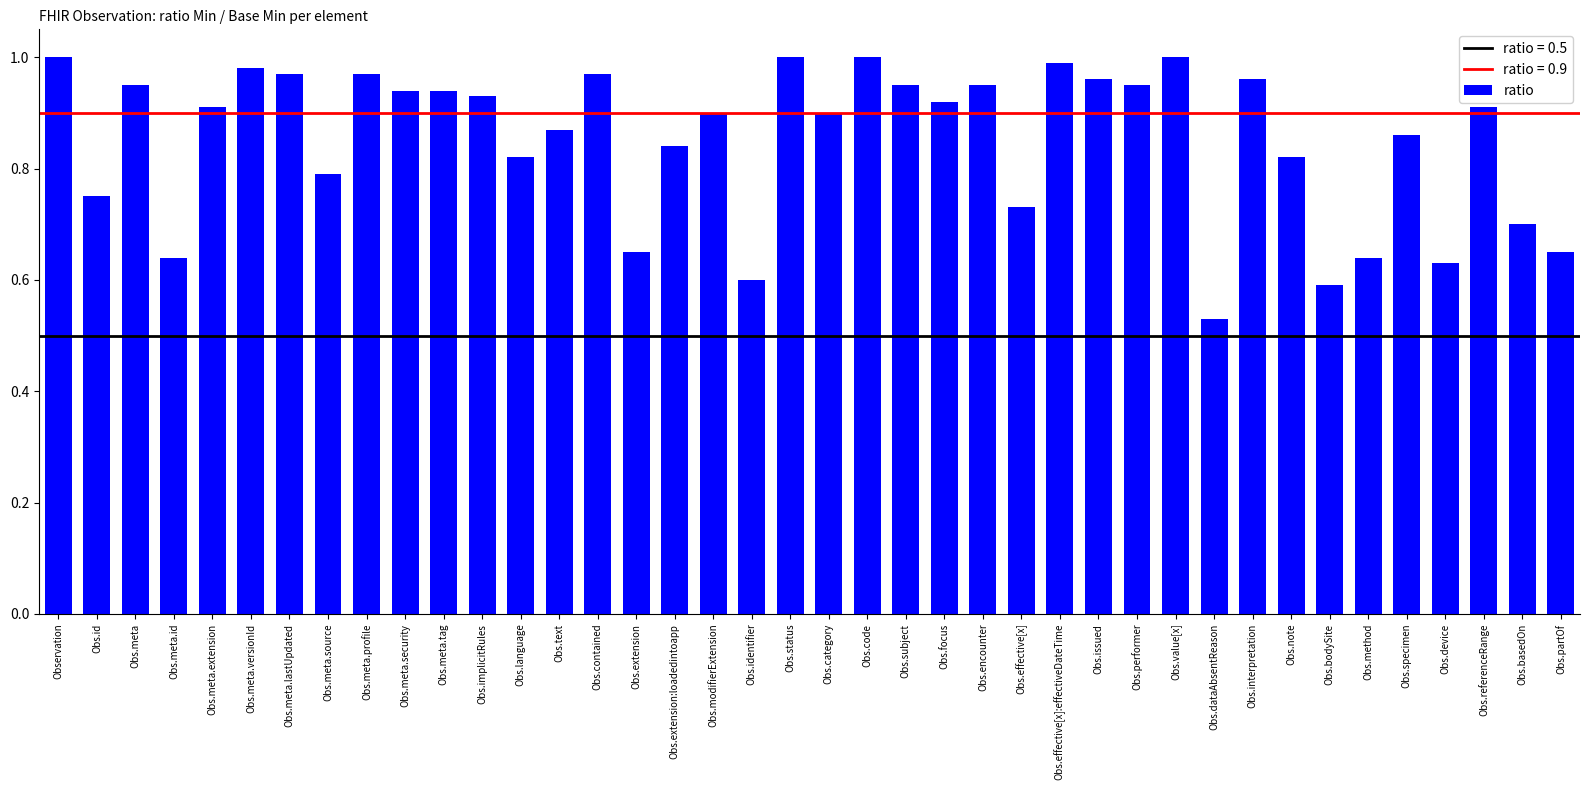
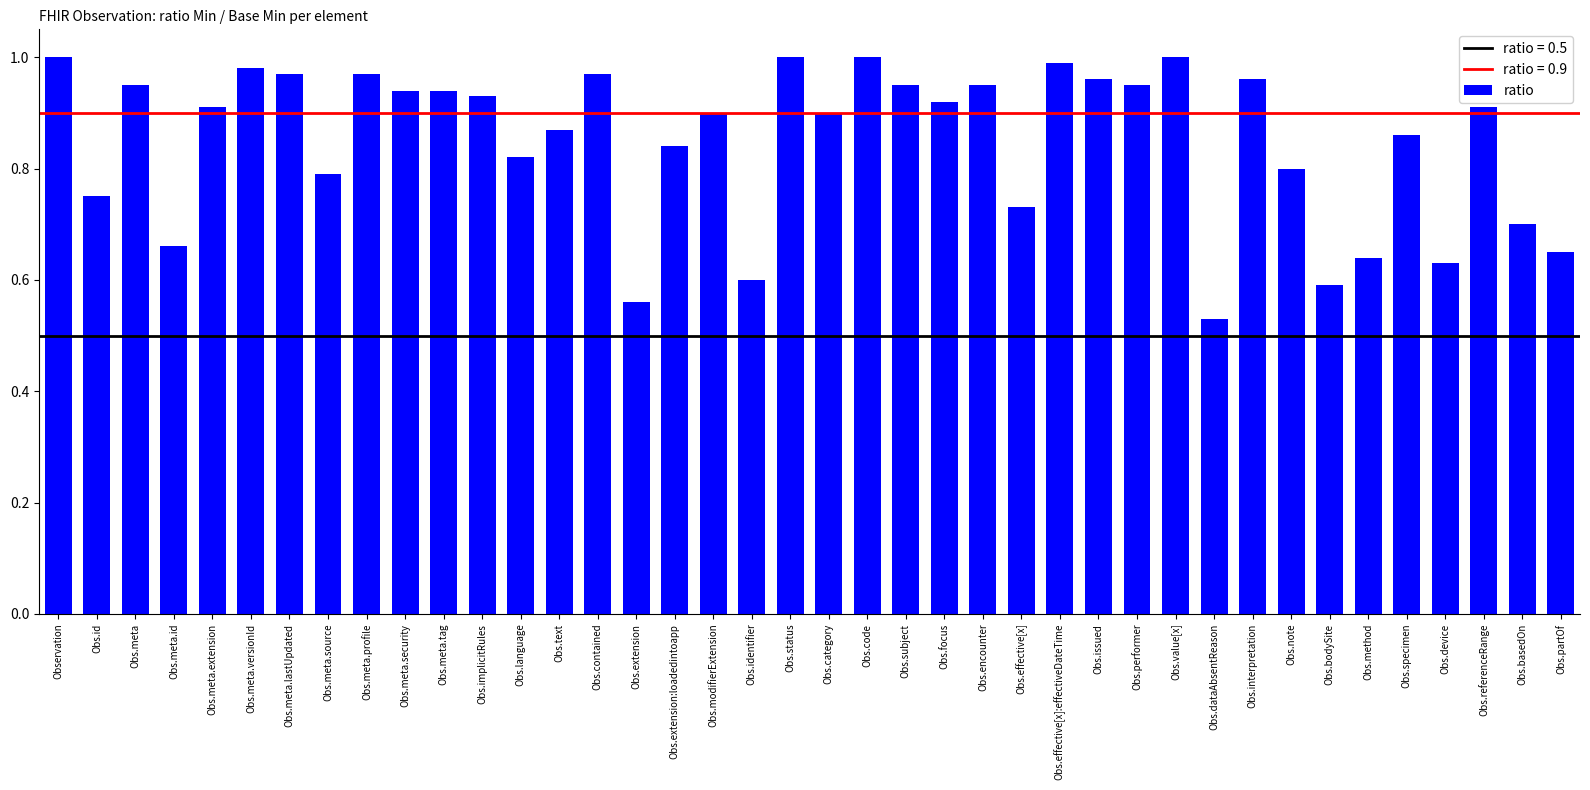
  {
    "Observation": 1.00,
    "Obs.id": 0.75,
    "Obs.meta": 0.95,
-   "Obs.meta.id": 0.64,
+   "Obs.meta.id": 0.66,
    "Obs.meta.extension": 0.91,
    "Obs.meta.versionId": 0.98,
    "Obs.meta.lastUpdated": 0.97,
    "Obs.meta.source": 0.79,
    "Obs.meta.profile": 0.97,
    "Obs.meta.security": 0.94,
    "Obs.meta.tag": 0.94,
    "Obs.implicitRules": 0.93,
    "Obs.language": 0.82,
    "Obs.text": 0.87,
    "Obs.contained": 0.97,
-   "Obs.extension": 0.65,
+   "Obs.extension": 0.56,
    "Obs.extension:loadedintoapp": 0.84,
    "Obs.modifierExtension": 0.90,
    "Obs.identifier": 0.60,
    "Obs.status": 1.00,
    "Obs.category": 0.90,
    "Obs.code": 1.00,
    "Obs.subject": 0.95,
    "Obs.focus": 0.92,
    "Obs.encounter": 0.95,
    "Obs.effective[x]": 0.73,
    "Obs.effective[x]:effectiveDateTime": 0.99,
    "Obs.issued": 0.96,
    "Obs.performer": 0.95,
    "Obs.value[x]": 1.00,
    "Obs.dataAbsentReason": 0.53,
    "Obs.interpretation": 0.96,
-   "Obs.note": 0.82,
+   "Obs.note": 0.80,
    "Obs.bodySite": 0.59,
    "Obs.method": 0.64,
    "Obs.specimen": 0.86,
    "Obs.device": 0.63,
    "Obs.referenceRange": 0.91,
    "Obs.basedOn": 0.70,
    "Obs.partOf": 0.65
  }
